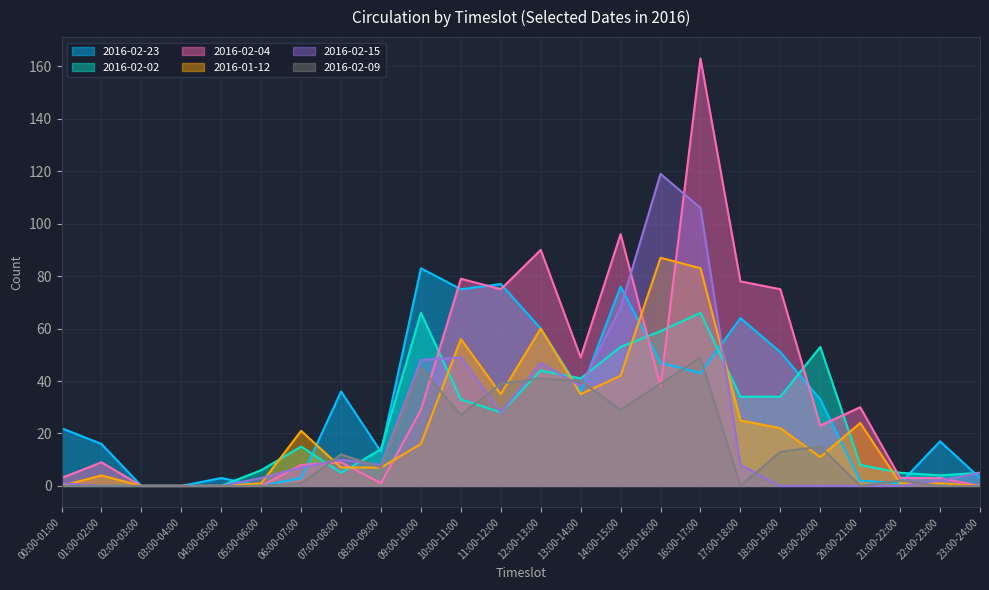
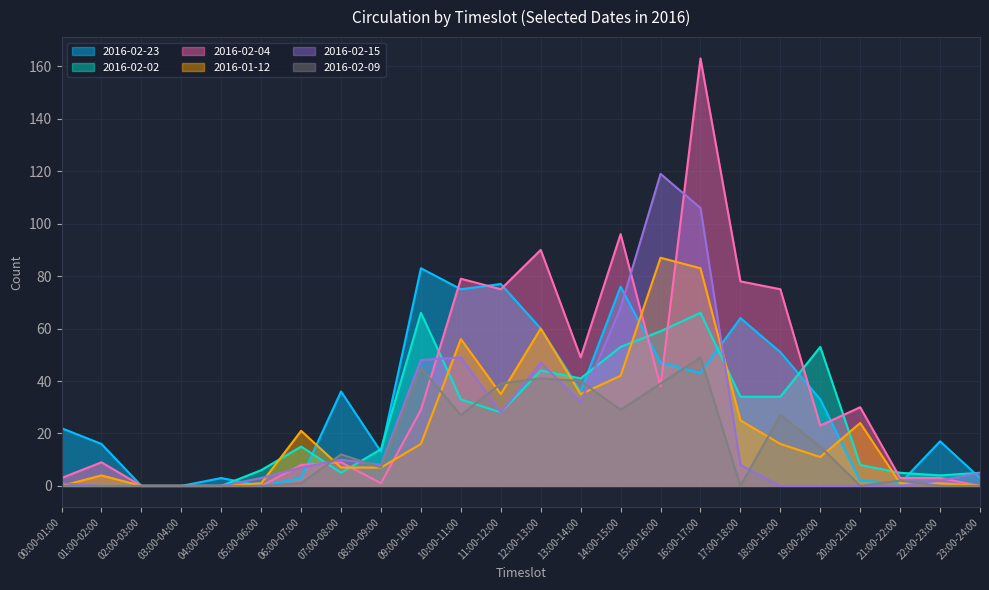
  {
    "2016-02-04": {
      "00:00-01:00": 3,
      "01:00-02:00": 9,
      "06:00-07:00": 8,
      "07:00-08:00": 9,
      "08:00-09:00": 1,
      "09:00-10:00": 29,
      "10:00-11:00": 79,
      "11:00-12:00": 75,
      "12:00-13:00": 90,
      "13:00-14:00": 49,
      "14:00-15:00": 96,
      "15:00-16:00": 38,
      "16:00-17:00": 163,
      "17:00-18:00": 78,
      "18:00-19:00": 75,
      "19:00-20:00": 23,
      "20:00-21:00": 30,
      "21:00-22:00": 3,
      "22:00-23:00": 3
    },
    "2016-01-12": {
      "01:00-02:00": 4,
      "05:00-06:00": 1,
      "06:00-07:00": 21,
      "07:00-08:00": 7,
      "09:00-10:00": 16,
      "10:00-11:00": 56,
      "11:00-12:00": 35,
      "13:00-14:00": 35,
      "14:00-15:00": 42,
      "15:00-16:00": 87,
      "16:00-17:00": 83,
      "17:00-18:00": 25,
-     "18:00-19:00": 22,
+     "18:00-19:00": 16,
      "19:00-20:00": 11,
      "20:00-21:00": 24,
      "22:00-23:00": 1
    },
    "2016-02-15": {
      "00:00-01:00": 1,
      "05:00-06:00": 3,
      "06:00-07:00": 7,
      "07:00-08:00": 10,
      "08:00-09:00": 8,
      "09:00-10:00": 48,
      "10:00-11:00": 49,
      "12:00-13:00": 47,
-     "13:00-14:00": 38,
+     "13:00-14:00": 32,
      "14:00-15:00": 68,
      "15:00-16:00": 119,
      "16:00-17:00": 106,
      "17:00-18:00": 8,
      "18:00-19:00": 0,
      "19:00-20:00": 0,
      "21:00-22:00": 0,
      "22:00-23:00": 2
    },
    "2016-02-09": {
      "06:00-07:00": 1,
      "07:00-08:00": 12,
      "09:00-10:00": 45,
      "10:00-11:00": 27,
      "11:00-12:00": 39,
      "12:00-13:00": 41,
      "13:00-14:00": 40,
      "14:00-15:00": 29,
      "15:00-16:00": 39,
      "16:00-17:00": 49,
      "17:00-18:00": 0,
-     "18:00-19:00": 13,
+     "18:00-19:00": 27,
      "19:00-20:00": 15,
      "21:00-22:00": 2,
      "22:00-23:00": 0
    }
  }
